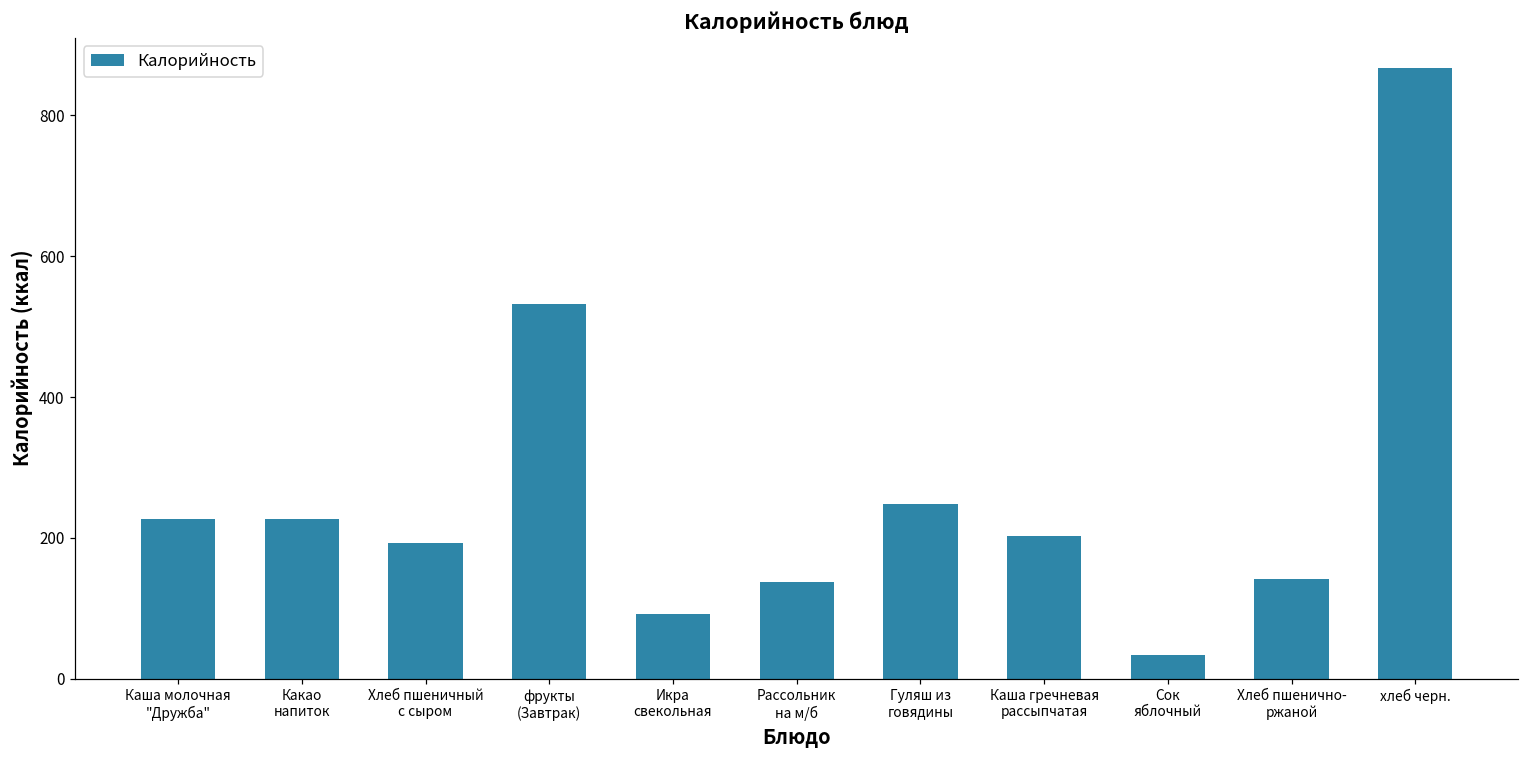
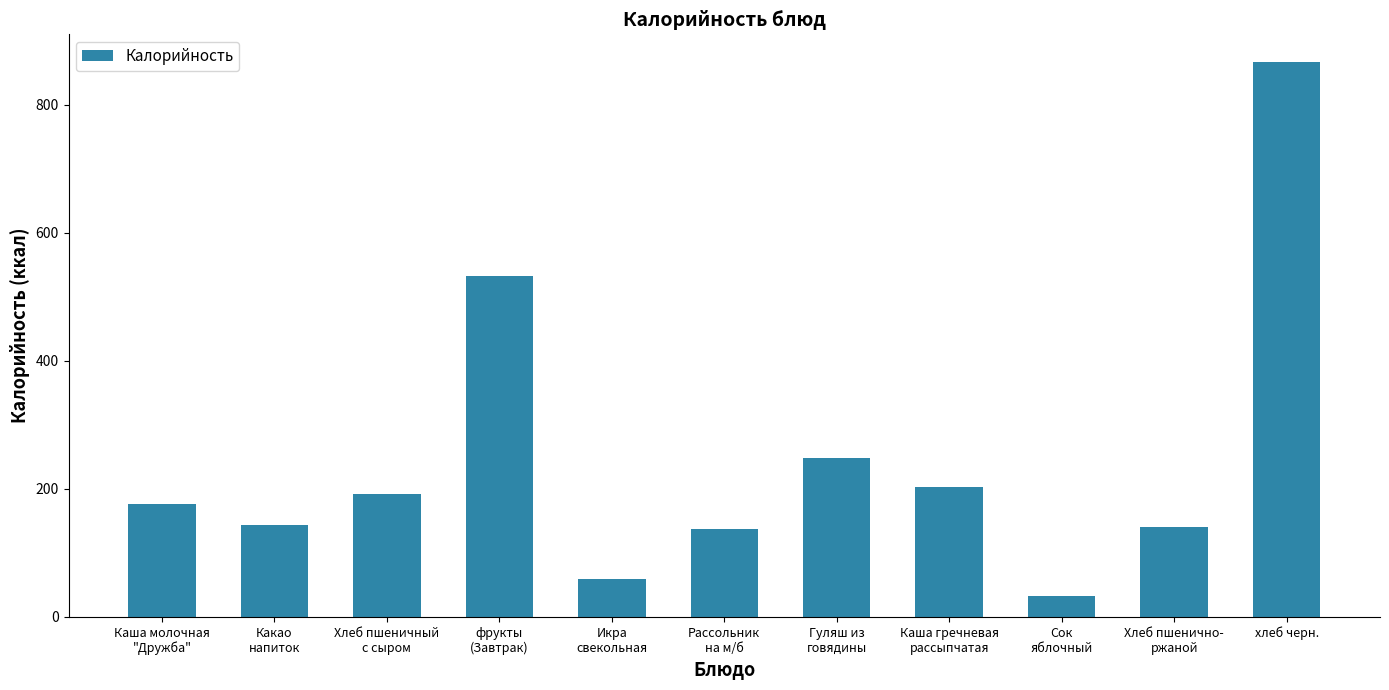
  {
-   "Каша молочная \"Дружба\"": 230,
-   "Какао напиток": 230,
+   "Каша молочная \"Дружба\"": 180,
+   "Какао напиток": 140,
    "Хлеб пшеничный с сыром": 190,
    "фрукты (Завтрак)": 530,
-   "Икра свекольная": 90,
+   "Икра свекольная": 60,
    "Рассольник на м/б": 140,
    "Гуляш из говядины": 250,
    "Каша гречневая рассыпчатая": 200,
    "Сок яблочный": 30,
    "Хлеб пшенично- ржаной": 140,
    "хлеб черн.": 870
  }
